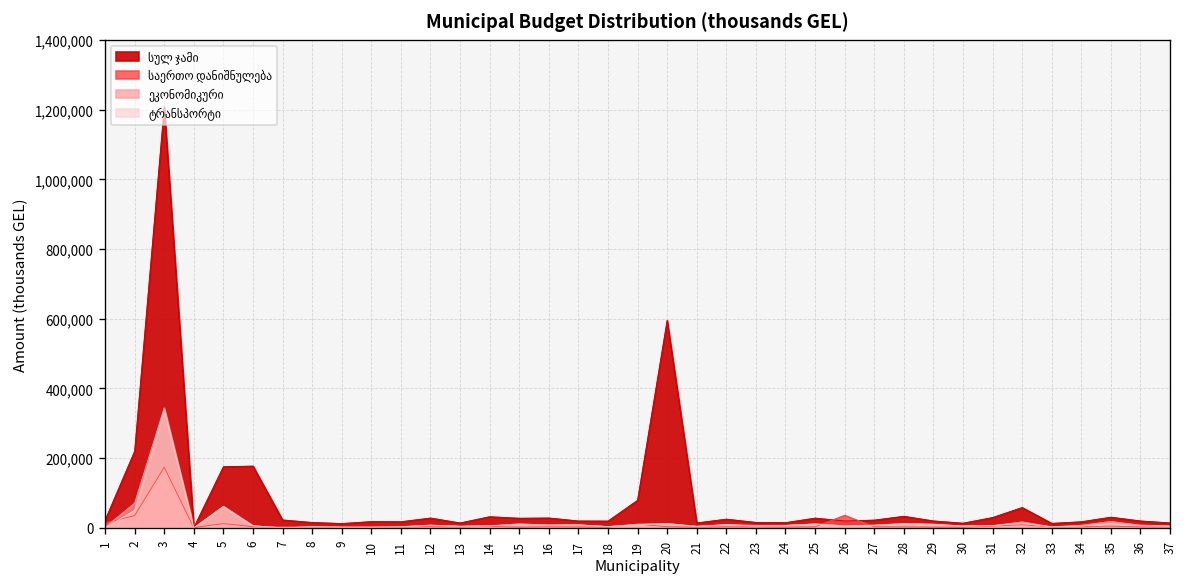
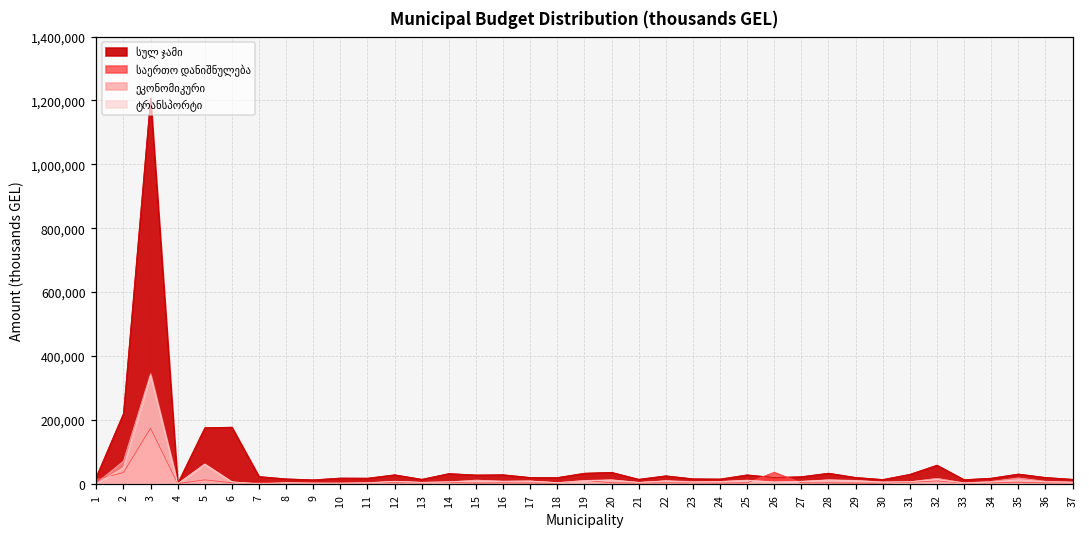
  {
    "სულ ჯამი": {
      "2": "220,000",
      "5": "180,000",
      "6": "180,000",
      "7": "20,000",
      "8": "20,000",
      "9": "10,000",
      "10": "20,000",
      "11": "20,000",
      "12": "30,000",
      "13": "10,000",
      "14": "30,000",
      "15": "30,000",
      "16": "30,000",
      "17": "20,000",
      "18": "20,000",
-     "19": "80,000",
-     "20": "600,000",
+     "19": "30,000",
+     "20": "40,000",
      "21": "10,000",
      "22": "30,000",
      "25": "30,000",
      "26": "20,000",
      "27": "20,000",
      "28": "30,000",
      "29": "20,000",
      "31": "30,000",
      "32": "60,000",
      "33": "10,000",
      "34": "20,000",
      "35": "30,000",
      "36": "20,000"
    },
    "საერთო დანიშნულება": {
      "2": "40,000",
      "3": "170,000",
      "5": "10,000",
      "26": "40,000",
      "28": "0"
    },
    "ეკონომიკური": {
      "2": "70,000"
    },
    "ტრანსპორტი": {
      "2": "50,000"
    }
  }
